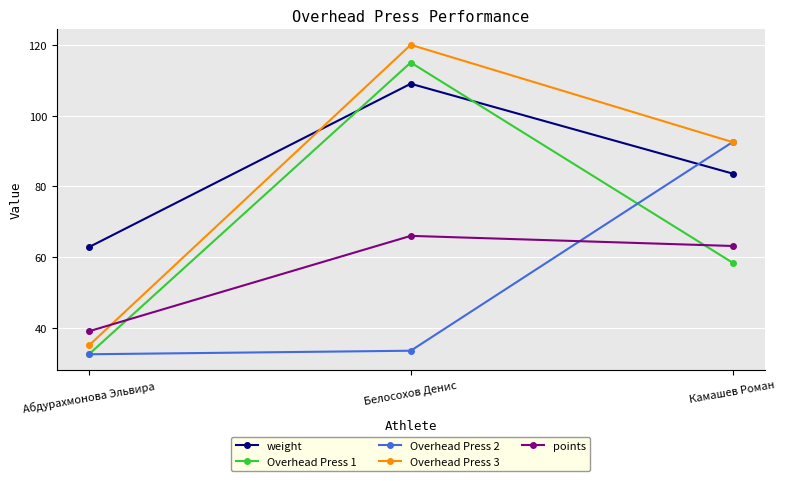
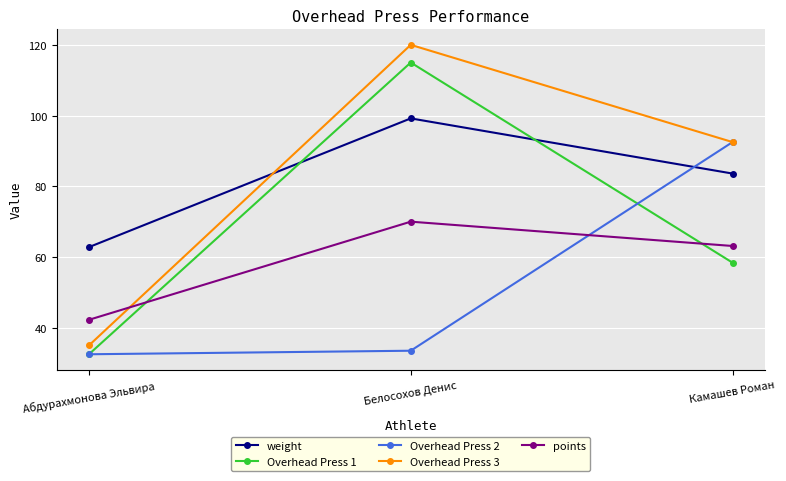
  {
    "weight": {
      "Абдурахмонова Эльвира": 63,
-     "Белосохов Денис": 109,
+     "Белосохов Денис": 99,
      "Камашев Роман": 84
    },
    "Overhead Press 1": {
      "Белосохов Денис": 115,
      "Камашев Роман": 58
    },
    "Overhead Press 2": {
      "Белосохов Денис": 34
    },
    "Overhead Press 3": {
      "Абдурахмонова Эльвира": 35,
      "Белосохов Денис": 120
    },
    "points": {
-     "Абдурахмонова Эльвира": 39,
-     "Белосохов Денис": 66,
+     "Абдурахмонова Эльвира": 42,
+     "Белосохов Денис": 70,
      "Камашев Роман": 63
    }
  }
